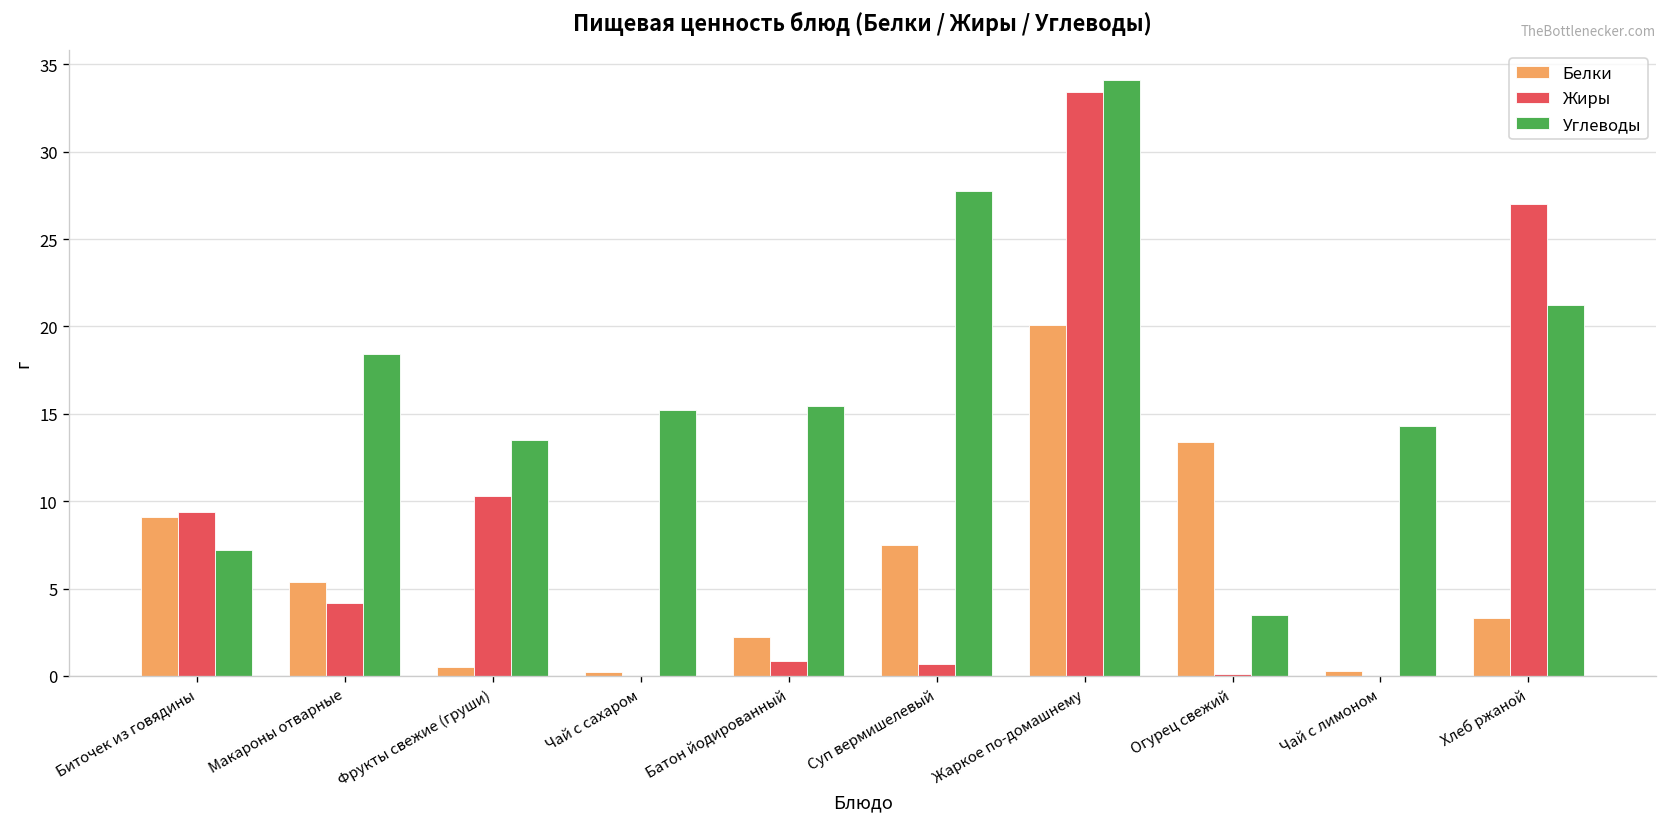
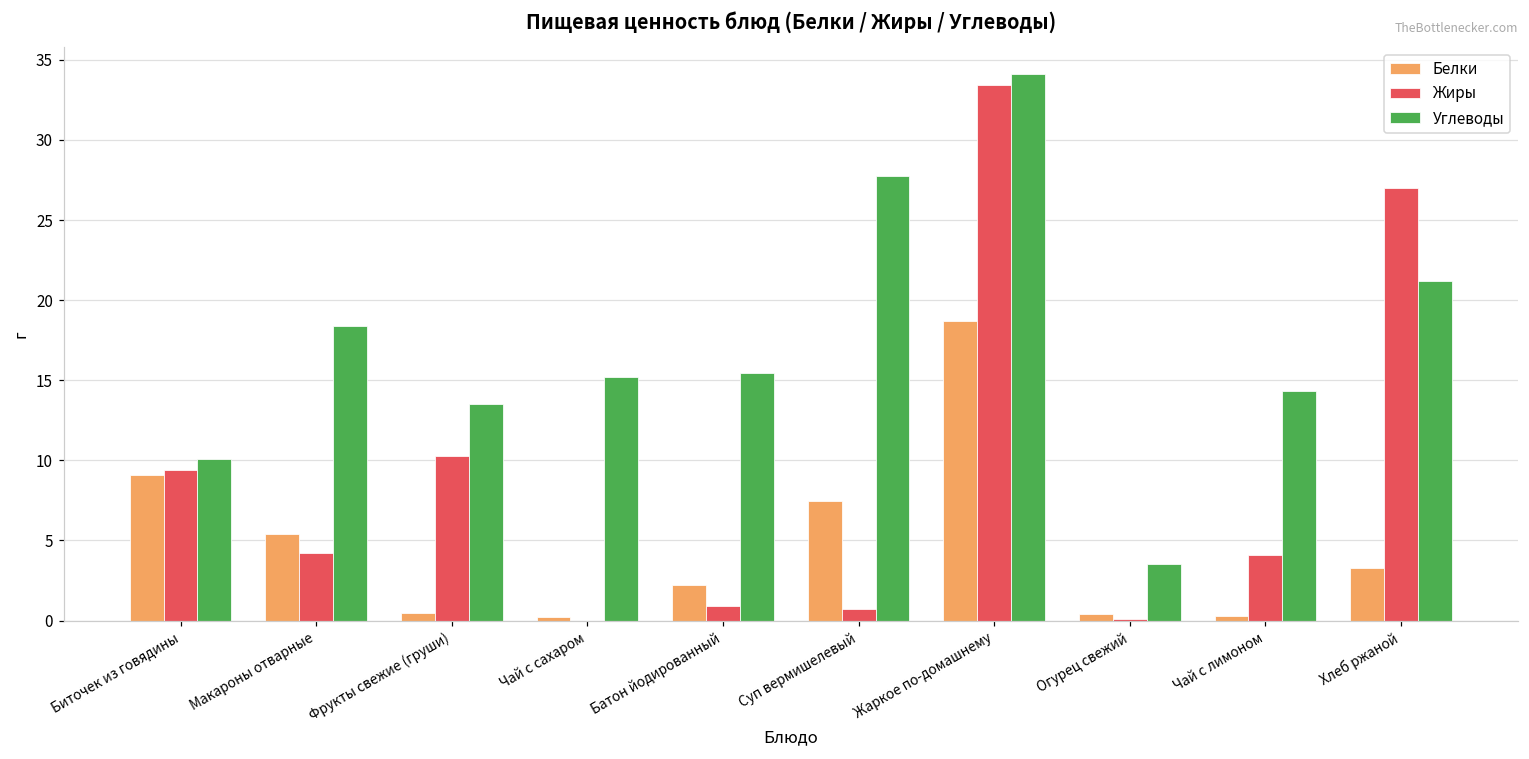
  {
    "Белки": {
      "Биточек из говядины": 9.1,
      "Макароны отварные": 5.4,
      "Фрукты свежие (груши)": 0.5,
      "Чай с сахаром": 0.2,
      "Батон йодированный": 2.2,
      "Суп вермишелевый": 7.5,
-     "Жаркое по-домашнему": 20.1,
-     "Огурец свежий": 13.4,
+     "Жаркое по-домашнему": 18.7,
+     "Огурец свежий": 0.4,
      "Чай с лимоном": 0.3,
      "Хлеб ржаной": 3.3
    },
    "Жиры": {
      "Биточек из говядины": 9.4,
      "Макароны отварные": 4.2,
      "Фрукты свежие (груши)": 10.3,
      "Чай с сахаром": 0.0,
      "Батон йодированный": 0.9,
      "Суп вермишелевый": 0.7,
      "Жаркое по-домашнему": 33.4,
-     "Чай с лимоном": 0.0,
+     "Чай с лимоном": 4.1,
      "Хлеб ржаной": 27.0
    },
    "Углеводы": {
-     "Биточек из говядины": 7.2,
+     "Биточек из говядины": 10.1,
      "Макароны отварные": 18.4,
      "Фрукты свежие (груши)": 13.5,
      "Чай с сахаром": 15.2,
      "Батон йодированный": 15.4,
      "Суп вермишелевый": 27.8,
      "Жаркое по-домашнему": 34.1,
      "Огурец свежий": 3.5,
      "Чай с лимоном": 14.3,
      "Хлеб ржаной": 21.2
    }
  }
